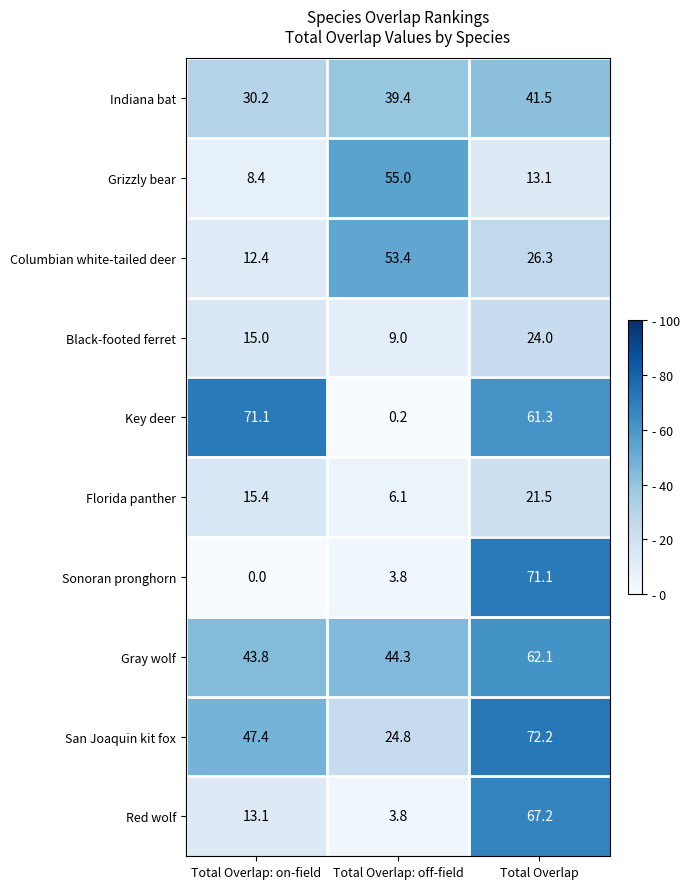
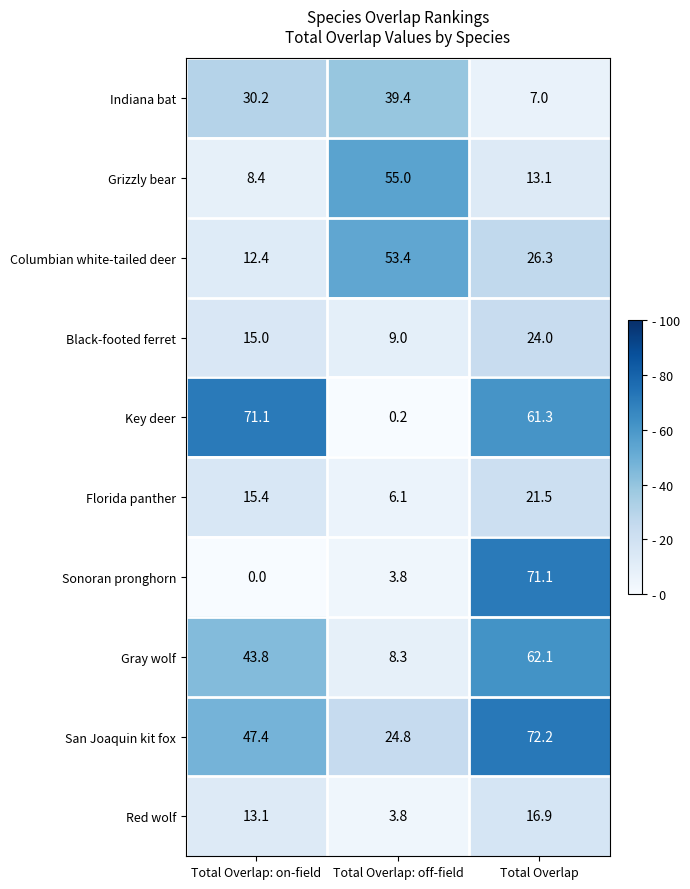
  {
    "Indiana bat": {
      "Total Overlap: on-field": 30.2,
      "Total Overlap: off-field": 39.4,
-     "Total Overlap": 41.5
+     "Total Overlap": 7.0
    },
    "Grizzly bear": {
      "Total Overlap: on-field": 8.4,
      "Total Overlap: off-field": 55.0,
      "Total Overlap": 13.1
    },
    "Columbian white-tailed deer": {
      "Total Overlap: on-field": 12.4,
      "Total Overlap: off-field": 53.4,
      "Total Overlap": 26.3
    },
    "Black-footed ferret": {
      "Total Overlap: on-field": 15.0,
      "Total Overlap: off-field": 9.0,
      "Total Overlap": 24.0
    },
    "Key deer": {
      "Total Overlap: on-field": 71.1,
      "Total Overlap: off-field": 0.2,
      "Total Overlap": 61.3
    },
    "Florida panther": {
      "Total Overlap: on-field": 15.4,
      "Total Overlap: off-field": 6.1,
      "Total Overlap": 21.5
    },
    "Sonoran pronghorn": {
      "Total Overlap: on-field": 0.0,
      "Total Overlap: off-field": 3.8,
      "Total Overlap": 71.1
    },
    "Gray wolf": {
      "Total Overlap: on-field": 43.8,
-     "Total Overlap: off-field": 44.3,
+     "Total Overlap: off-field": 8.3,
      "Total Overlap": 62.1
    },
    "San Joaquin kit fox": {
      "Total Overlap: on-field": 47.4,
      "Total Overlap: off-field": 24.8,
      "Total Overlap": 72.2
    },
    "Red wolf": {
      "Total Overlap: on-field": 13.1,
      "Total Overlap: off-field": 3.8,
-     "Total Overlap": 67.2
+     "Total Overlap": 16.9
    }
  }
